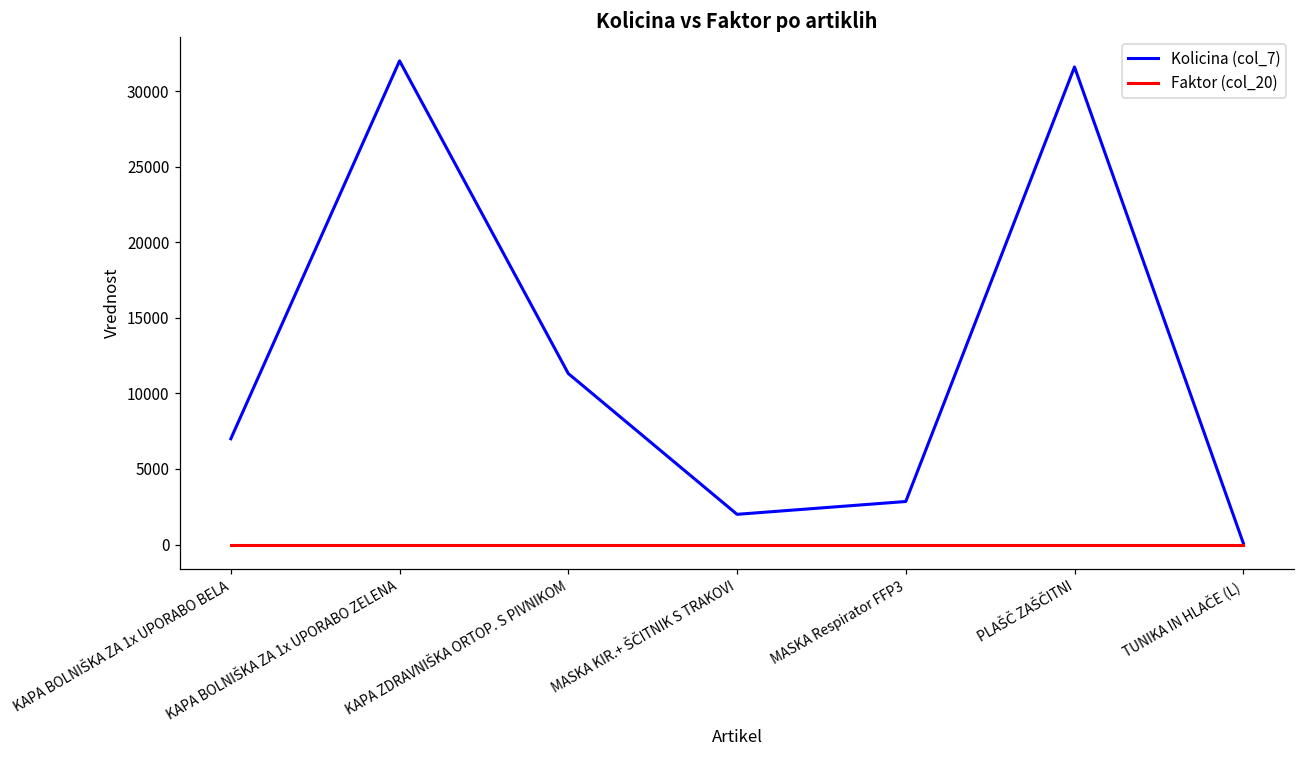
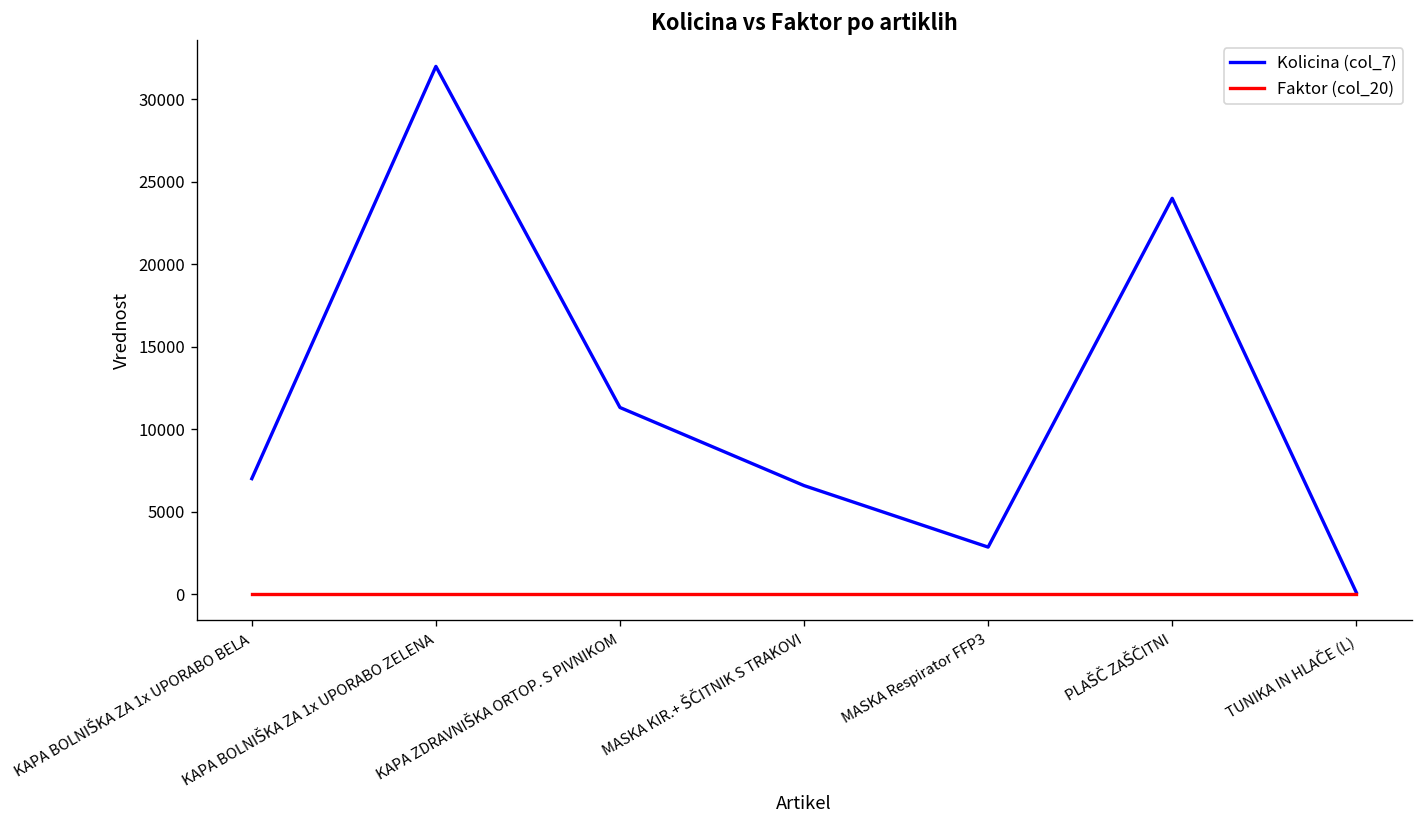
  {
    "Kolicina (col_7)": {
      "KAPA BOLNIŠKA ZA 1x UPORABO BELA": 7000,
      "KAPA BOLNIŠKA ZA 1x UPORABO ZELENA": 32000,
      "KAPA ZDRAVNIŠKA ORTOP. S PIVNIKOM": 11300,
-     "MASKA KIR.+ ŠČITNIK S TRAKOVI": 2000,
+     "MASKA KIR.+ ŠČITNIK S TRAKOVI": 6600,
      "MASKA Respirator FFP3": 2800,
-     "PLAŠČ ZAŠČITNI": 31600
+     "PLAŠČ ZAŠČITNI": 24000
    },
    "Faktor (col_20)": {
      "KAPA BOLNIŠKA ZA 1x UPORABO BELA": 0,
      "KAPA BOLNIŠKA ZA 1x UPORABO ZELENA": 0,
      "KAPA ZDRAVNIŠKA ORTOP. S PIVNIKOM": 0,
      "MASKA KIR.+ ŠČITNIK S TRAKOVI": 0,
      "MASKA Respirator FFP3": 0,
      "PLAŠČ ZAŠČITNI": 0
    }
  }
